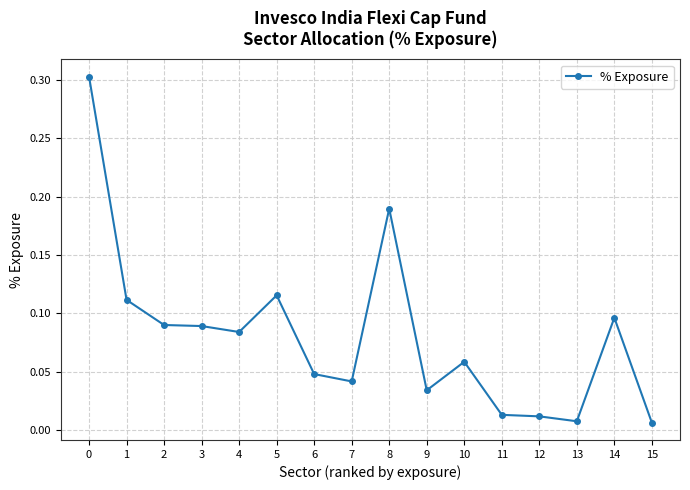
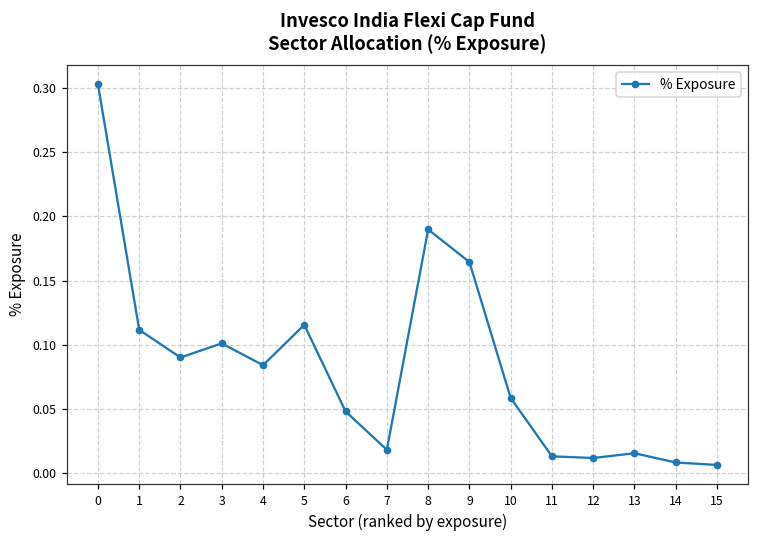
  {
    "0": 0.303,
    "1": 0.112,
    "2": 0.090,
-   "3": 0.089,
+   "3": 0.101,
    "4": 0.084,
    "5": 0.116,
    "6": 0.048,
-   "7": 0.042,
+   "7": 0.018,
    "8": 0.190,
-   "9": 0.034,
+   "9": 0.164,
    "10": 0.059,
    "11": 0.013,
    "12": 0.012,
-   "13": 0.008,
-   "14": 0.096,
+   "13": 0.016,
+   "14": 0.008,
    "15": 0.007
  }
